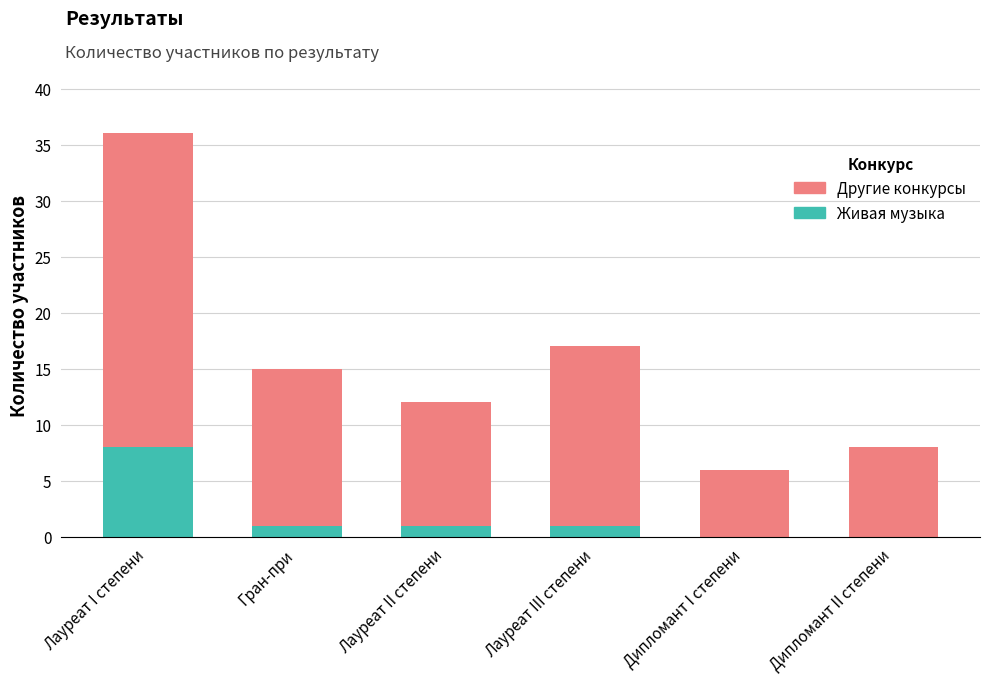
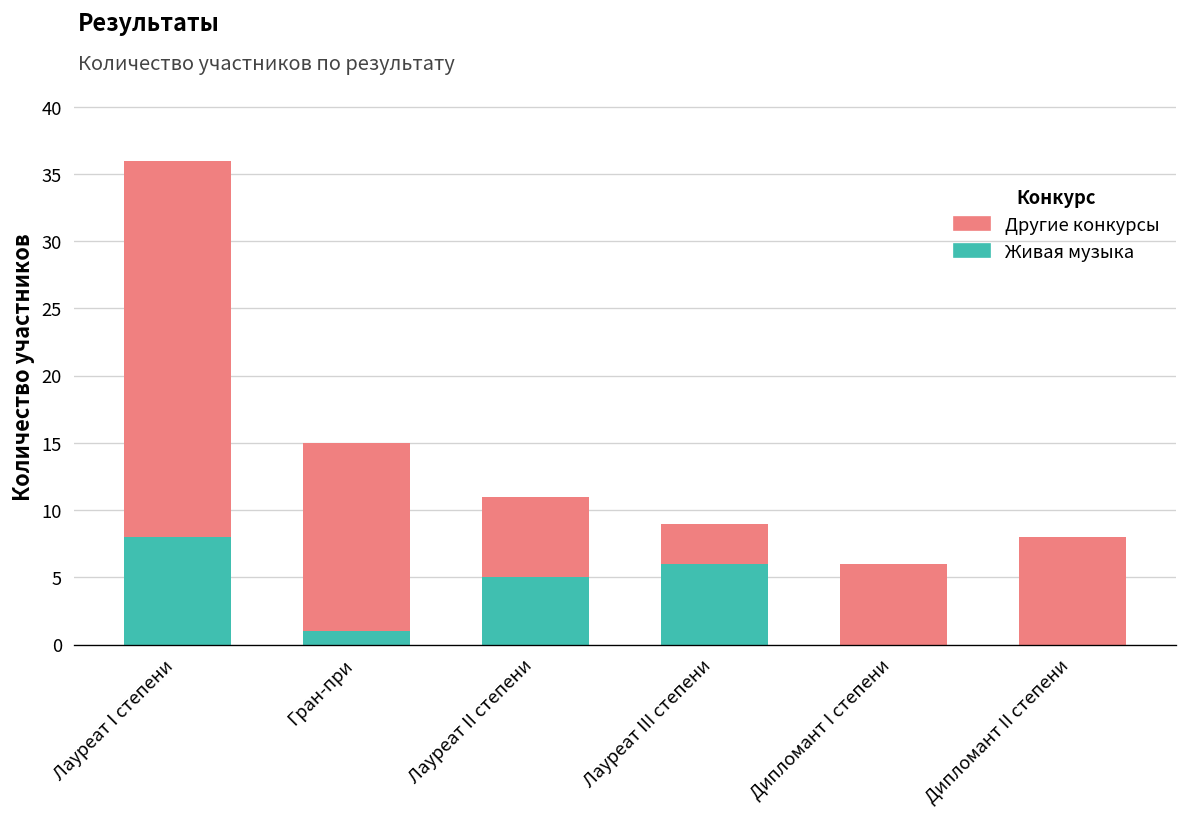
  {
    "Живая музыка": {
      "Лауреат I степени": 8,
      "Гран-при": 1,
-     "Лауреат II степени": 1,
-     "Лауреат III степени": 1,
+     "Лауреат II степени": 5,
+     "Лауреат III степени": 6,
      "Дипломант I степени": 0,
      "Дипломант II степени": 0
    },
    "Другие конкурсы": {
      "Лауреат I степени": 28,
      "Гран-при": 14,
-     "Лауреат II степени": 11,
-     "Лауреат III степени": 16,
+     "Лауреат II степени": 6,
+     "Лауреат III степени": 3,
      "Дипломант I степени": 6,
      "Дипломант II степени": 8
    }
  }
